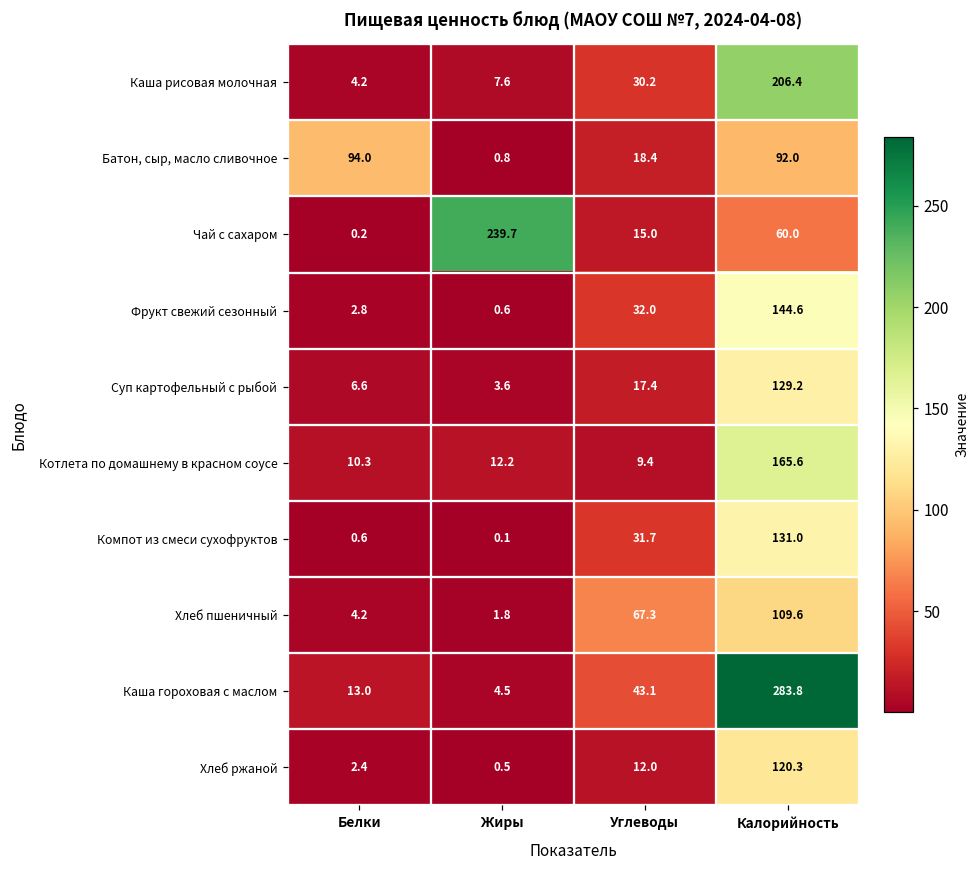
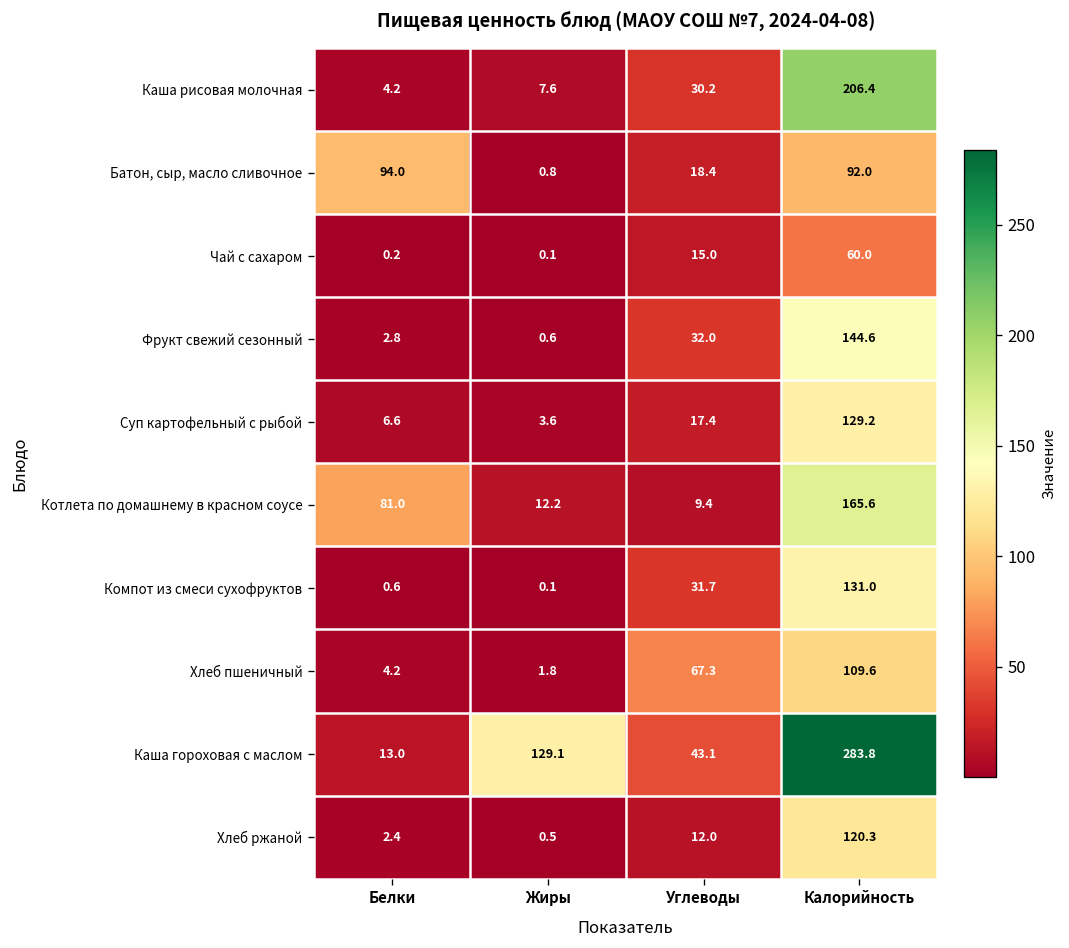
  {
    "Каша рисовая молочная": {
      "Белки": 4.2,
      "Жиры": 7.6,
      "Углеводы": 30.2,
      "Калорийность": 206.4
    },
    "Батон, сыр, масло сливочное": {
      "Белки": 94.0,
      "Жиры": 0.8,
      "Углеводы": 18.4,
      "Калорийность": 92.0
    },
    "Чай с сахаром": {
      "Белки": 0.2,
-     "Жиры": 239.7,
+     "Жиры": 0.1,
      "Углеводы": 15.0,
      "Калорийность": 60.0
    },
    "Фрукт свежий сезонный": {
      "Белки": 2.8,
      "Жиры": 0.6,
      "Углеводы": 32.0,
      "Калорийность": 144.6
    },
    "Суп картофельный с рыбой": {
      "Белки": 6.6,
      "Жиры": 3.6,
      "Углеводы": 17.4,
      "Калорийность": 129.2
    },
    "Котлета по домашнему в красном соусе": {
-     "Белки": 10.3,
+     "Белки": 81.0,
      "Жиры": 12.2,
      "Углеводы": 9.4,
      "Калорийность": 165.6
    },
    "Компот из смеси сухофруктов": {
      "Белки": 0.6,
      "Жиры": 0.1,
      "Углеводы": 31.7,
      "Калорийность": 131.0
    },
    "Хлеб пшеничный": {
      "Белки": 4.2,
      "Жиры": 1.8,
      "Углеводы": 67.3,
      "Калорийность": 109.6
    },
    "Каша гороховая с маслом": {
      "Белки": 13.0,
-     "Жиры": 4.5,
+     "Жиры": 129.1,
      "Углеводы": 43.1,
      "Калорийность": 283.8
    },
    "Хлеб ржаной": {
      "Белки": 2.4,
      "Жиры": 0.5,
      "Углеводы": 12.0,
      "Калорийность": 120.3
    }
  }
